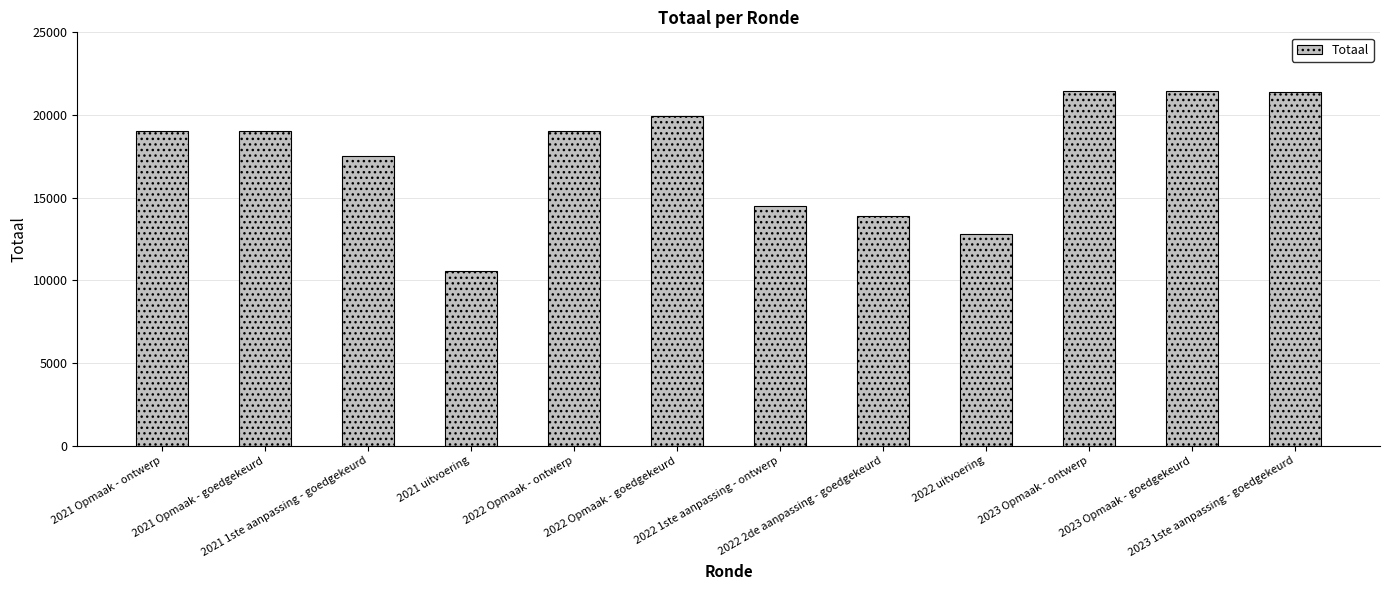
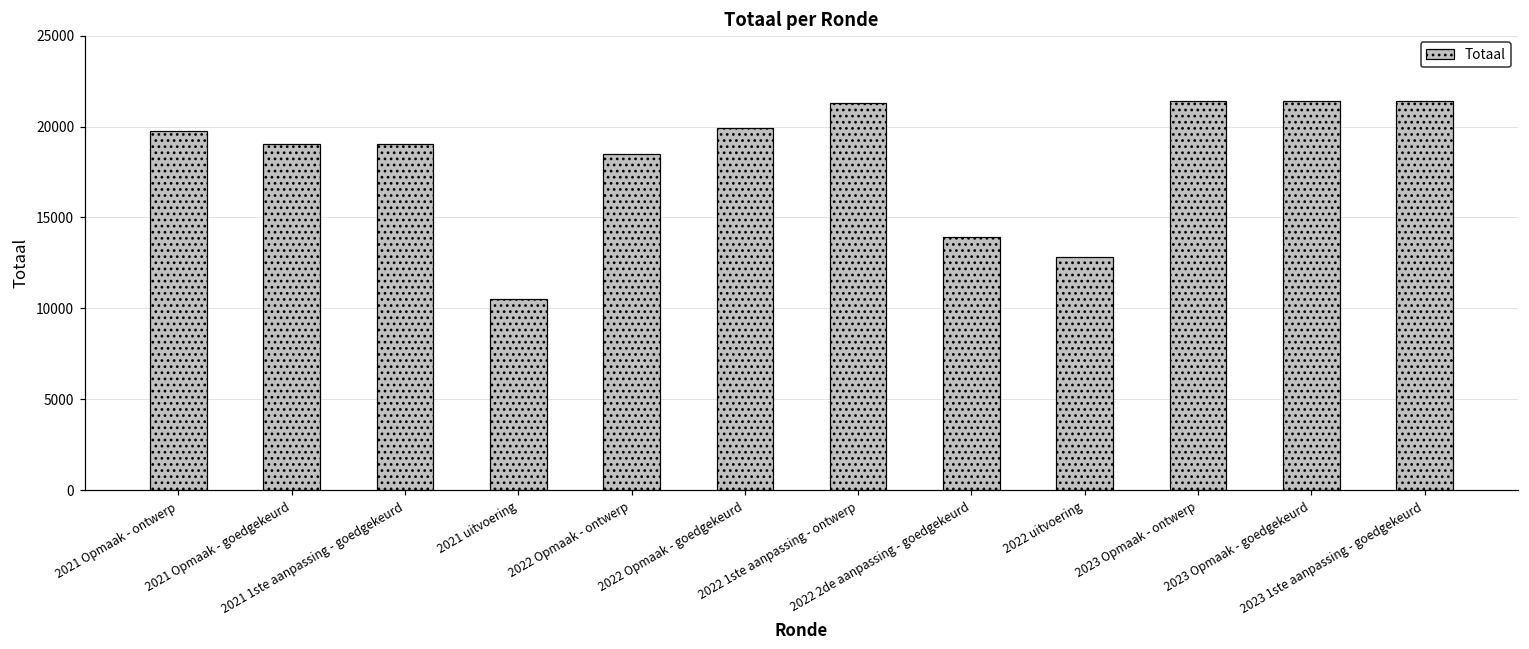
  {
-   "2021 Opmaak - ontwerp": 19000,
+   "2021 Opmaak - ontwerp": 19700,
    "2021 Opmaak - goedgekeurd": 19000,
-   "2021 1ste aanpassing - goedgekeurd": 17500,
+   "2021 1ste aanpassing - goedgekeurd": 19000,
    "2021 uitvoering": 10500,
-   "2022 Opmaak - ontwerp": 19000,
+   "2022 Opmaak - ontwerp": 18500,
    "2022 Opmaak - goedgekeurd": 19900,
-   "2022 1ste aanpassing - ontwerp": 14500,
+   "2022 1ste aanpassing - ontwerp": 21300,
    "2022 2de aanpassing - goedgekeurd": 13900,
    "2022 uitvoering": 12800,
    "2023 Opmaak - ontwerp": 21400,
    "2023 Opmaak - goedgekeurd": 21400,
    "2023 1ste aanpassing - goedgekeurd": 21400
  }
